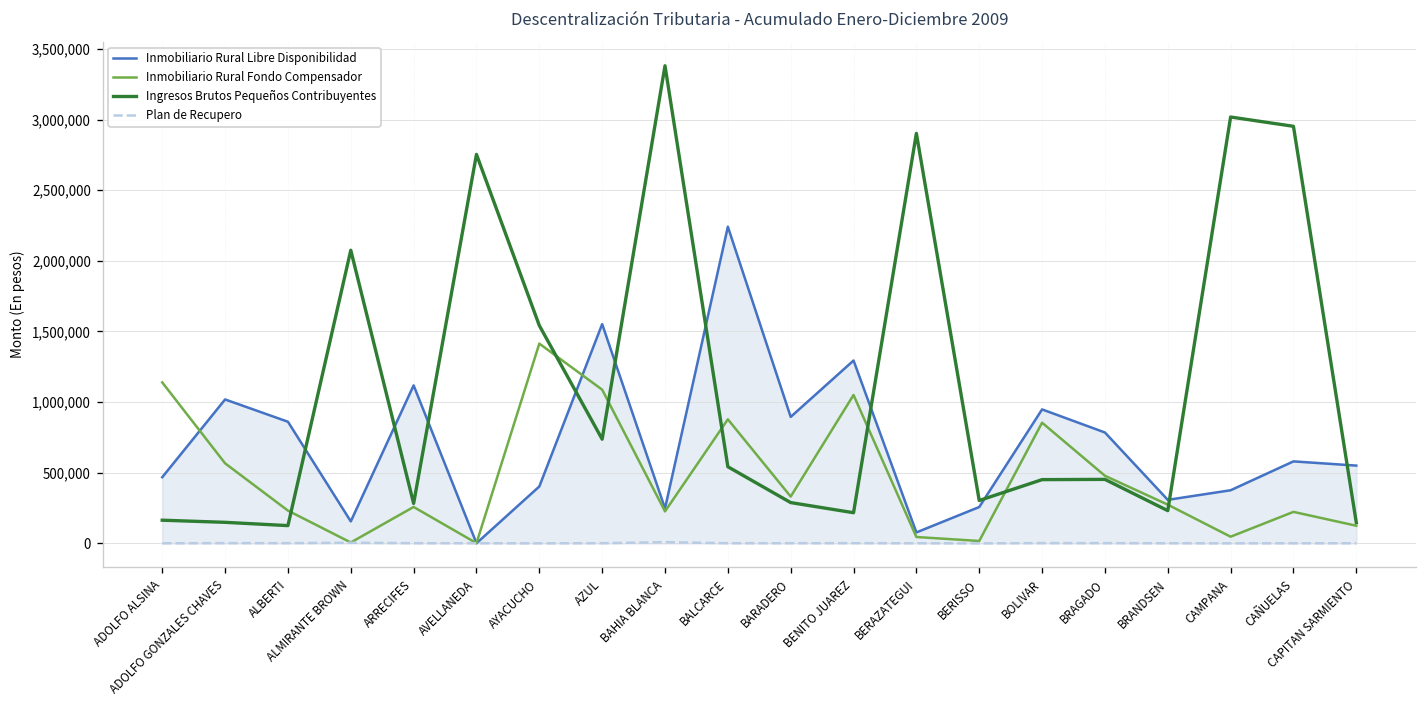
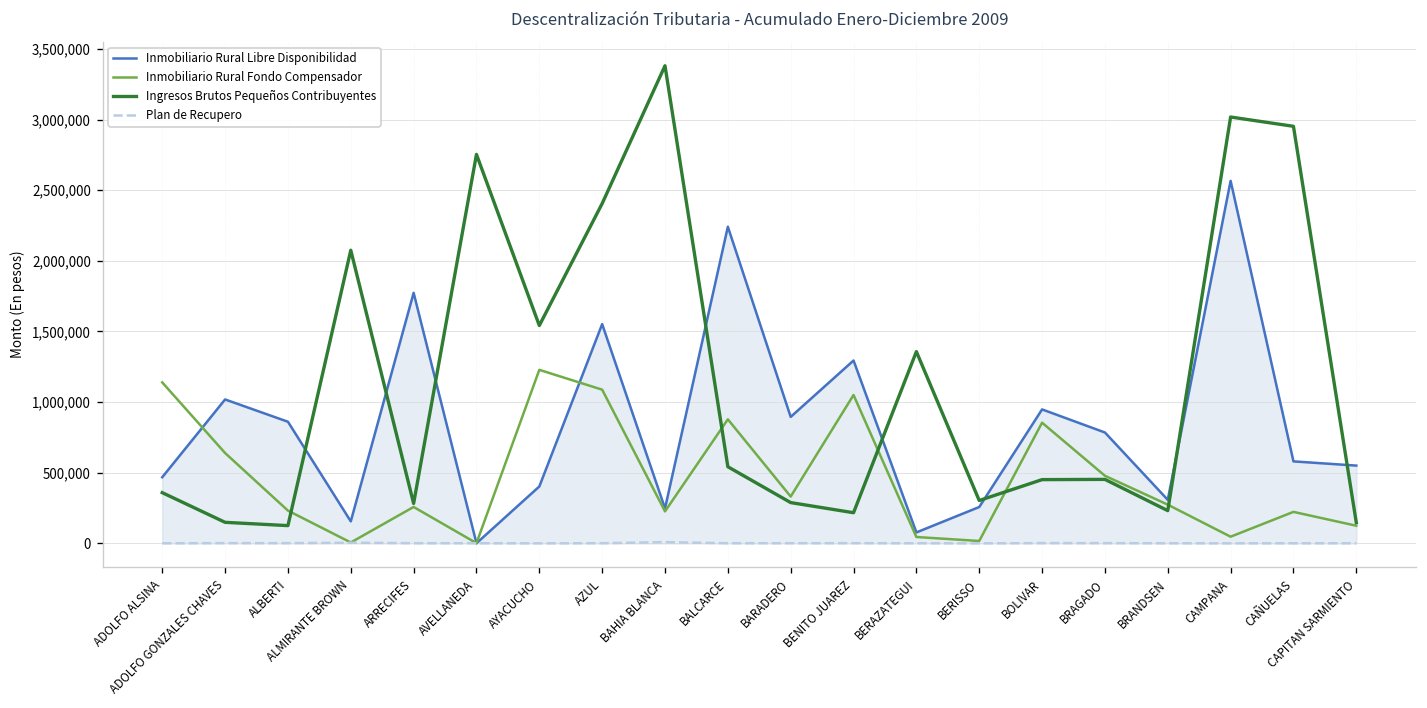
  {
    "Inmobiliario Rural Libre Disponibilidad": {
      "ADOLFO ALSINA": "470,000",
      "ADOLFO GONZALES CHAVES": "1,020,000",
      "ALBERTI": "860,000",
      "ALMIRANTE BROWN": "160,000",
-     "ARRECIFES": "1,120,000",
+     "ARRECIFES": "1,770,000",
      "AYACUCHO": "400,000",
      "AZUL": "1,550,000",
      "BALCARCE": "2,240,000",
      "BARADERO": "900,000",
      "BENITO JUAREZ": "1,290,000",
      "BERAZATEGUI": "80,000",
      "BERISSO": "260,000",
      "BOLIVAR": "950,000",
      "BRAGADO": "780,000",
      "BRANDSEN": "310,000",
-     "CAMPANA": "380,000",
+     "CAMPANA": "2,570,000",
      "CAÑUELAS": "580,000",
      "CAPITAN SARMIENTO": "550,000"
    },
    "Inmobiliario Rural Fondo Compensador": {
      "ADOLFO ALSINA": "1,140,000",
-     "ADOLFO GONZALES CHAVES": "570,000",
+     "ADOLFO GONZALES CHAVES": "640,000",
      "ALBERTI": "230,000",
      "ARRECIFES": "260,000",
-     "AYACUCHO": "1,410,000",
+     "AYACUCHO": "1,230,000",
      "AZUL": "1,090,000",
      "BALCARCE": "880,000",
      "BARADERO": "330,000",
      "BENITO JUAREZ": "1,050,000",
      "BERAZATEGUI": "40,000",
      "BOLIVAR": "850,000",
      "BRAGADO": "480,000",
      "BRANDSEN": "270,000",
      "CAMPANA": "50,000",
      "CAÑUELAS": "220,000",
      "CAPITAN SARMIENTO": "120,000"
    },
    "Ingresos Brutos Pequeños Contribuyentes": {
-     "ADOLFO ALSINA": "160,000",
+     "ADOLFO ALSINA": "360,000",
      "ADOLFO GONZALES CHAVES": "150,000",
      "ALBERTI": "130,000",
      "ALMIRANTE BROWN": "2,080,000",
      "ARRECIFES": "280,000",
      "AVELLANEDA": "2,750,000",
      "AYACUCHO": "1,540,000",
-     "AZUL": "740,000",
+     "AZUL": "2,410,000",
      "BAHIA BLANCA": "3,380,000",
      "BALCARCE": "540,000",
      "BARADERO": "290,000",
      "BENITO JUAREZ": "220,000",
-     "BERAZATEGUI": "2,900,000",
+     "BERAZATEGUI": "1,360,000",
      "BERISSO": "300,000",
      "BOLIVAR": "450,000",
      "BRAGADO": "450,000",
      "BRANDSEN": "230,000",
      "CAMPANA": "3,020,000",
      "CAÑUELAS": "2,950,000",
      "CAPITAN SARMIENTO": "150,000"
    },
    "Plan de Recupero": {
      "ADOLFO ALSINA": "0",
      "ADOLFO GONZALES CHAVES": "0",
      "ALBERTI": "0",
      "ARRECIFES": "0",
      "AYACUCHO": "0",
      "AZUL": "0",
      "BAHIA BLANCA": "10,000",
      "BALCARCE": "0",
      "BARADERO": "0",
      "BENITO JUAREZ": "0",
      "BERAZATEGUI": "0",
      "BOLIVAR": "0",
      "BRAGADO": "0",
      "BRANDSEN": "0",
      "CAMPANA": "0",
      "CAÑUELAS": "0",
      "CAPITAN SARMIENTO": "0"
    }
  }
